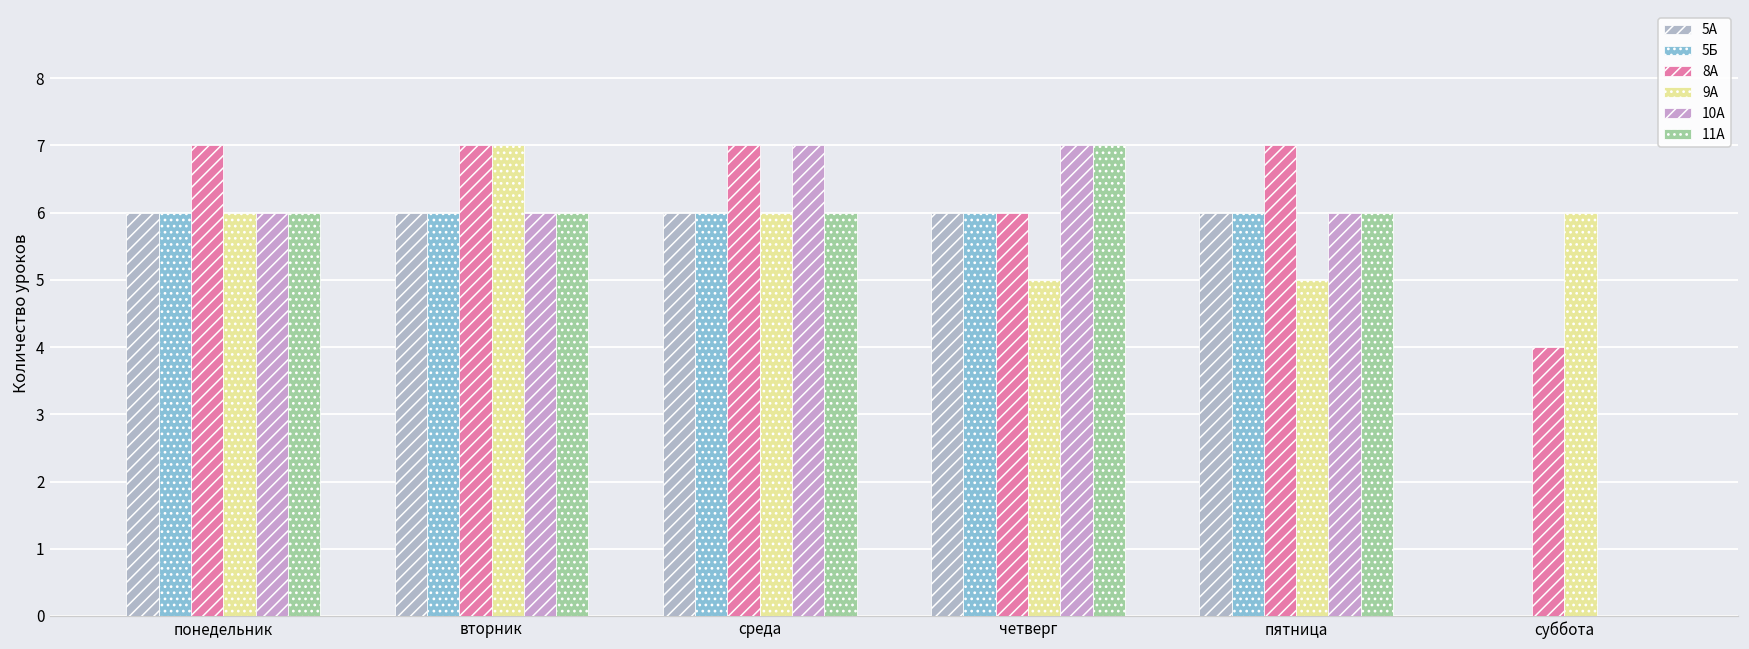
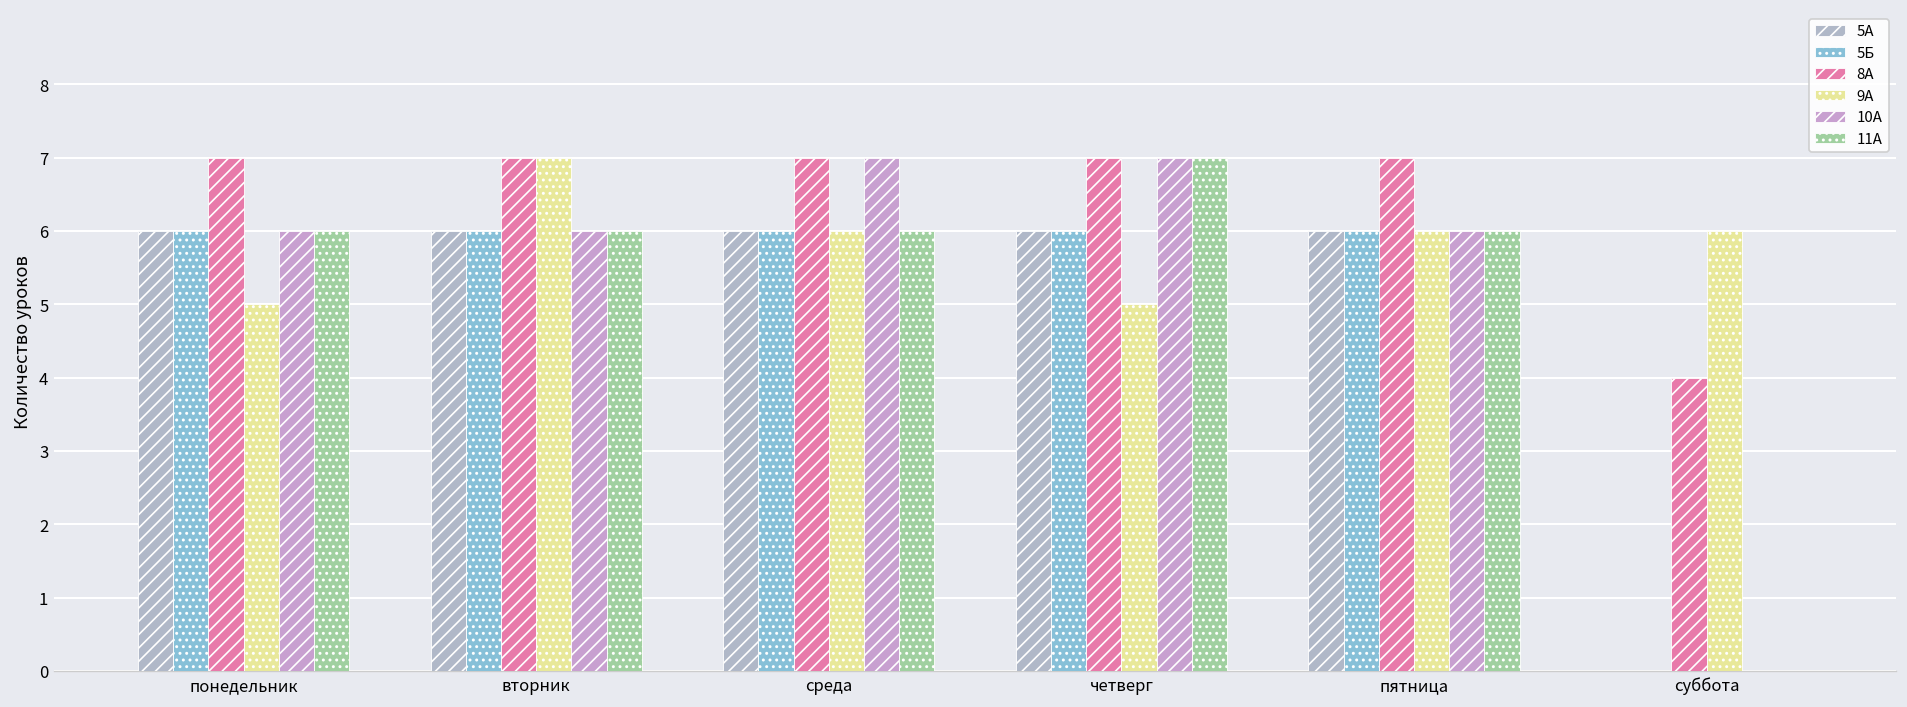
  {
    "8А": {
      "понедельник": 7,
      "вторник": 7,
      "среда": 7,
-     "четверг": 6,
+     "четверг": 7,
      "пятница": 7,
      "суббота": 4
    },
    "9А": {
-     "понедельник": 6,
+     "понедельник": 5,
      "вторник": 7,
      "среда": 6,
      "четверг": 5,
-     "пятница": 5,
+     "пятница": 6,
      "суббота": 6
    }
  }
